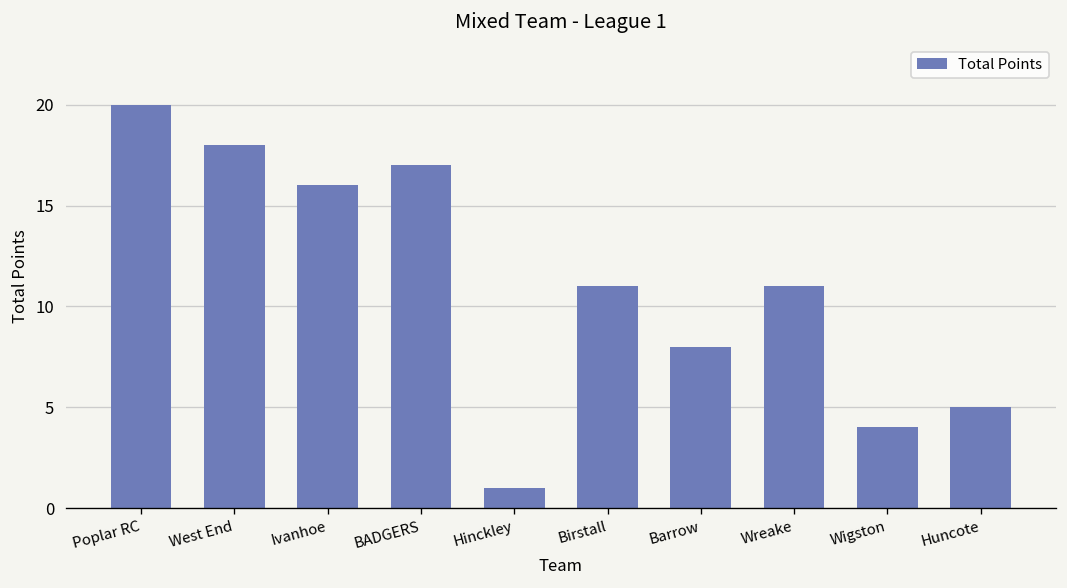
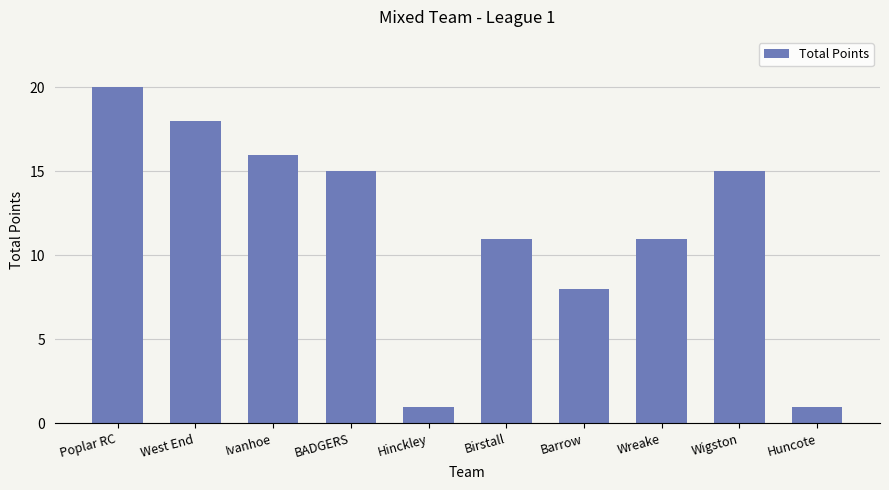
  {
    "Poplar RC": 20,
    "West End": 18,
    "Ivanhoe": 16,
-   "BADGERS": 17,
+   "BADGERS": 15,
    "Hinckley": 1,
    "Birstall": 11,
    "Barrow": 8,
    "Wreake": 11,
-   "Wigston": 4,
-   "Huncote": 5
+   "Wigston": 15,
+   "Huncote": 1
  }
